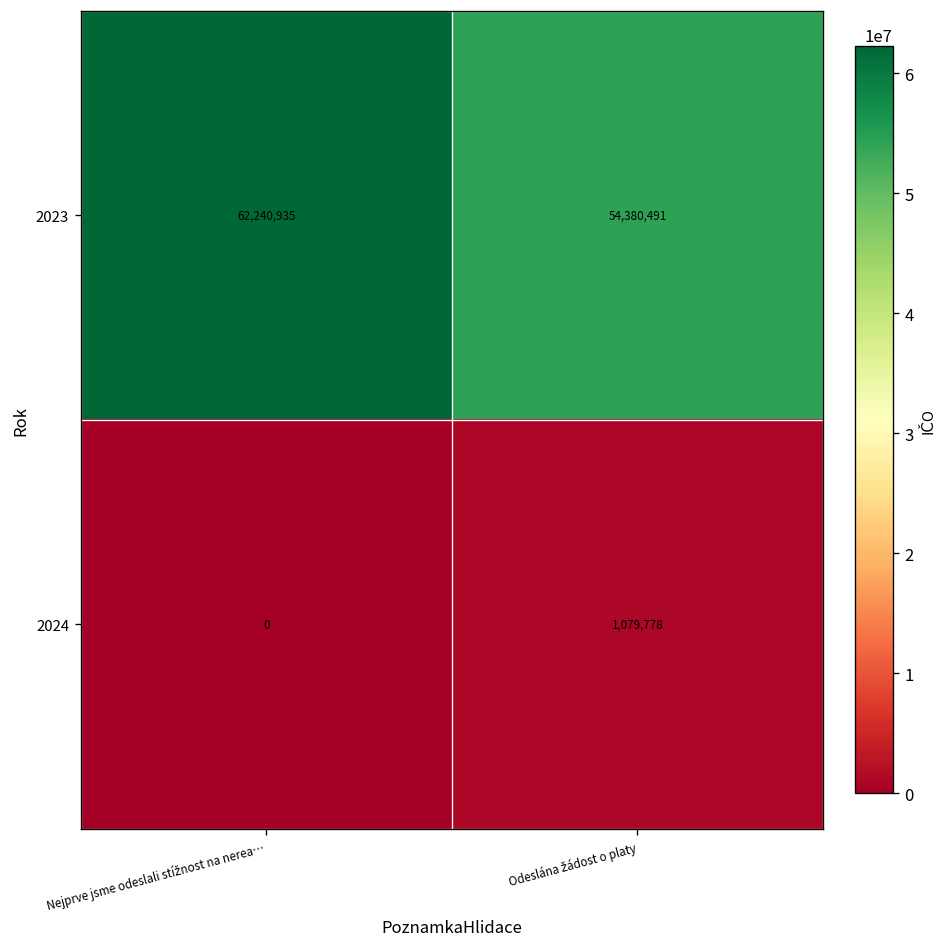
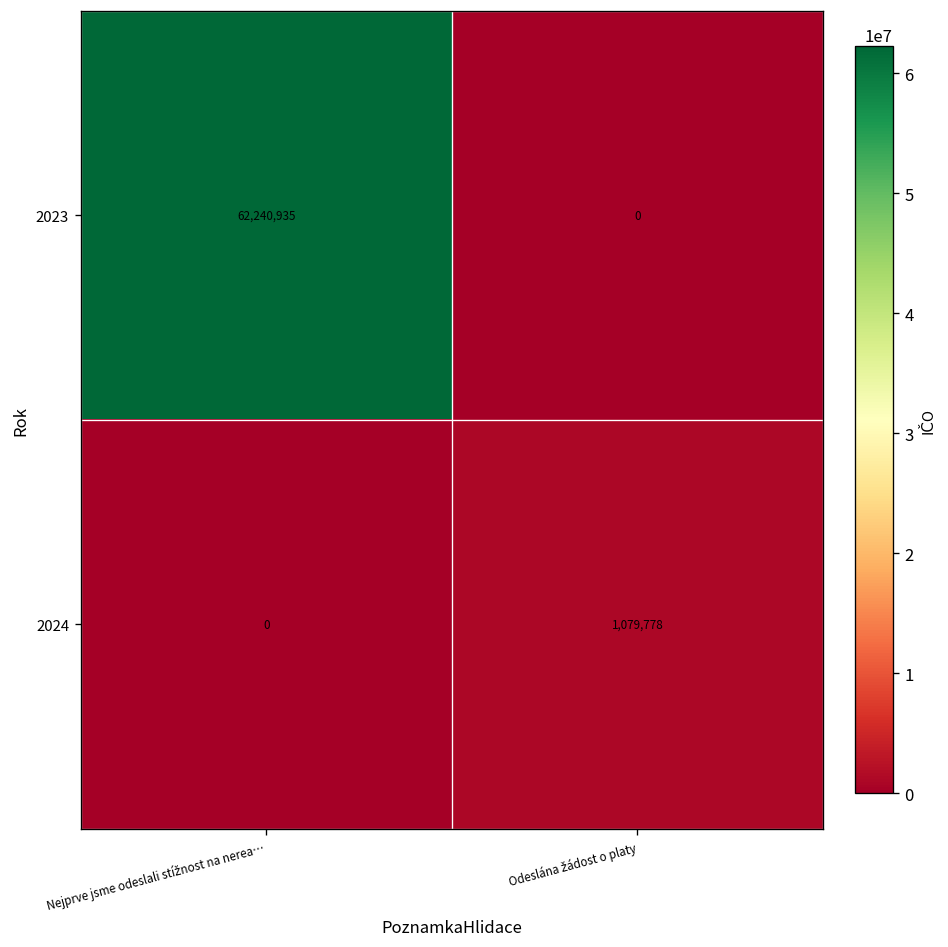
  {
    "2023": {
      "Nejprve jsme odeslali stížnost na nerea…": "62,240,935",
-     "Odeslána žádost o platy": "54,380,491"
+     "Odeslána žádost o platy": "0"
    },
    "2024": {
      "Nejprve jsme odeslali stížnost na nerea…": "0",
      "Odeslána žádost o platy": "1,079,778"
    }
  }
